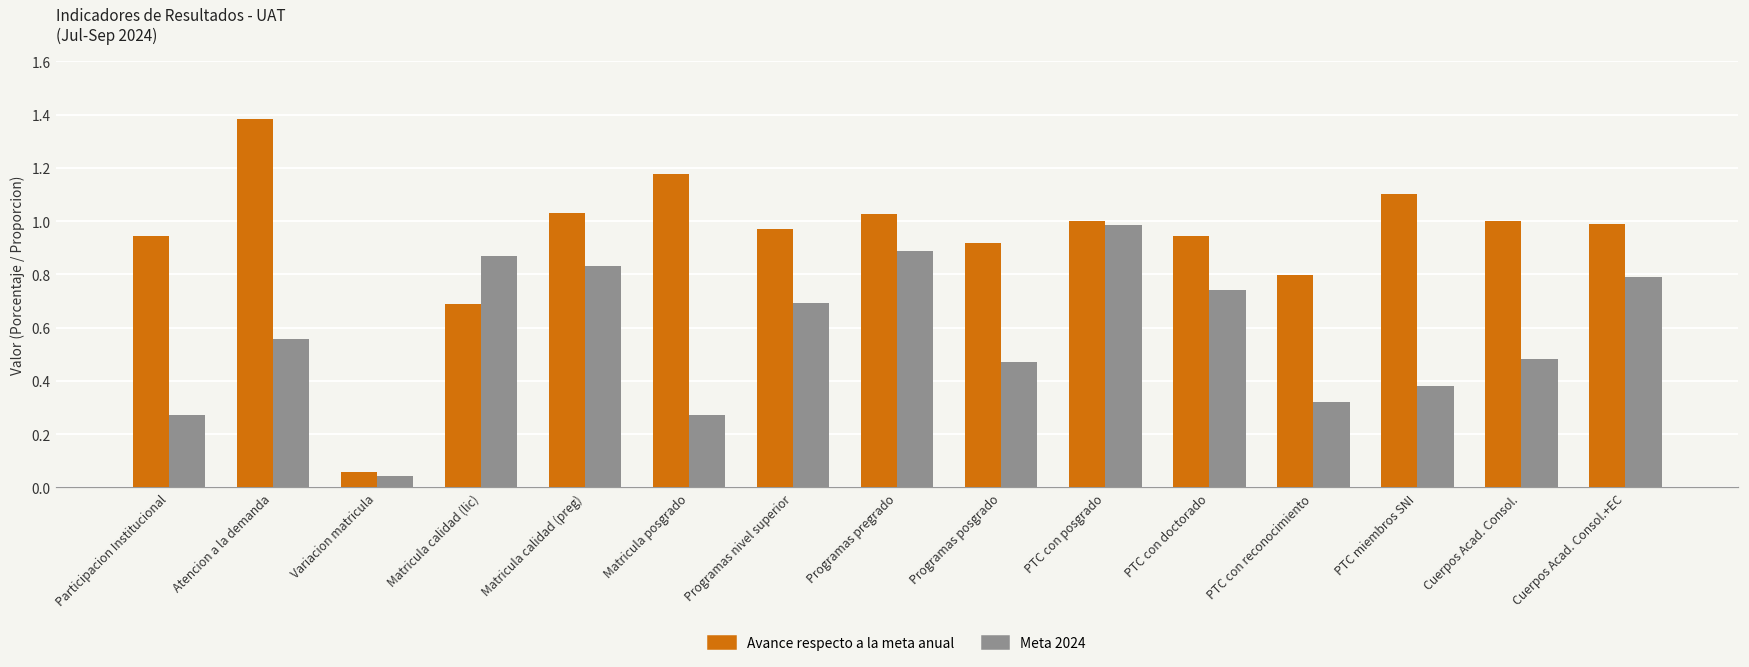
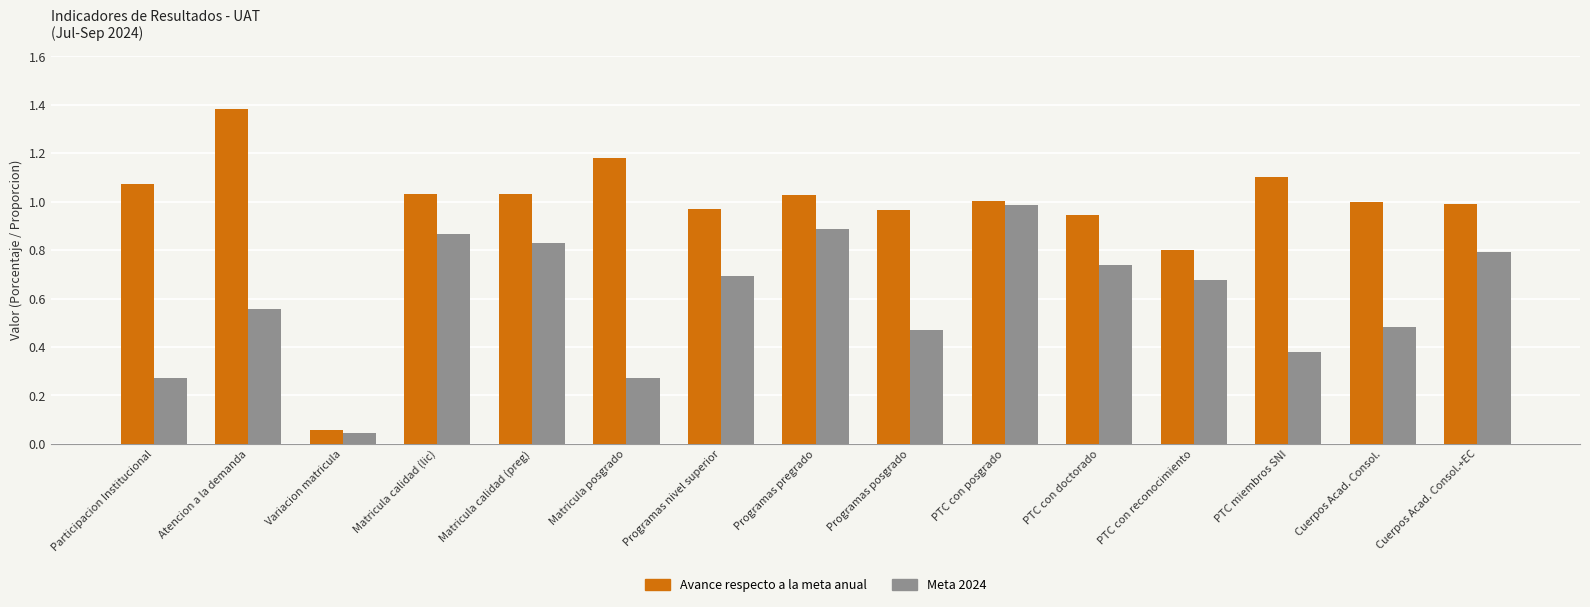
  {
    "Avance respecto a la meta anual": {
-     "Participacion Institucional": 0.95,
+     "Participacion Institucional": 1.07,
      "Atencion a la demanda": 1.38,
      "Variacion matricula": 0.06,
-     "Matricula calidad (lic)": 0.69,
+     "Matricula calidad (lic)": 1.03,
      "Matricula calidad (preg)": 1.03,
      "Matricula posgrado": 1.18,
      "Programas nivel superior": 0.97,
      "Programas pregrado": 1.03,
-     "Programas posgrado": 0.92,
+     "Programas posgrado": 0.97,
      "PTC con posgrado": 1.00,
      "PTC con doctorado": 0.95,
      "PTC con reconocimiento": 0.80,
      "PTC miembros SNI": 1.10,
      "Cuerpos Acad. Consol.": 1.00,
      "Cuerpos Acad. Consol.+EC": 0.99
    },
    "Meta 2024": {
      "Participacion Institucional": 0.27,
      "Atencion a la demanda": 0.56,
      "Variacion matricula": 0.04,
      "Matricula calidad (lic)": 0.87,
      "Matricula calidad (preg)": 0.83,
      "Matricula posgrado": 0.27,
      "Programas nivel superior": 0.69,
      "Programas pregrado": 0.89,
      "Programas posgrado": 0.47,
      "PTC con posgrado": 0.99,
      "PTC con doctorado": 0.74,
-     "PTC con reconocimiento": 0.32,
+     "PTC con reconocimiento": 0.68,
      "PTC miembros SNI": 0.38,
      "Cuerpos Acad. Consol.": 0.48,
      "Cuerpos Acad. Consol.+EC": 0.79
    }
  }
